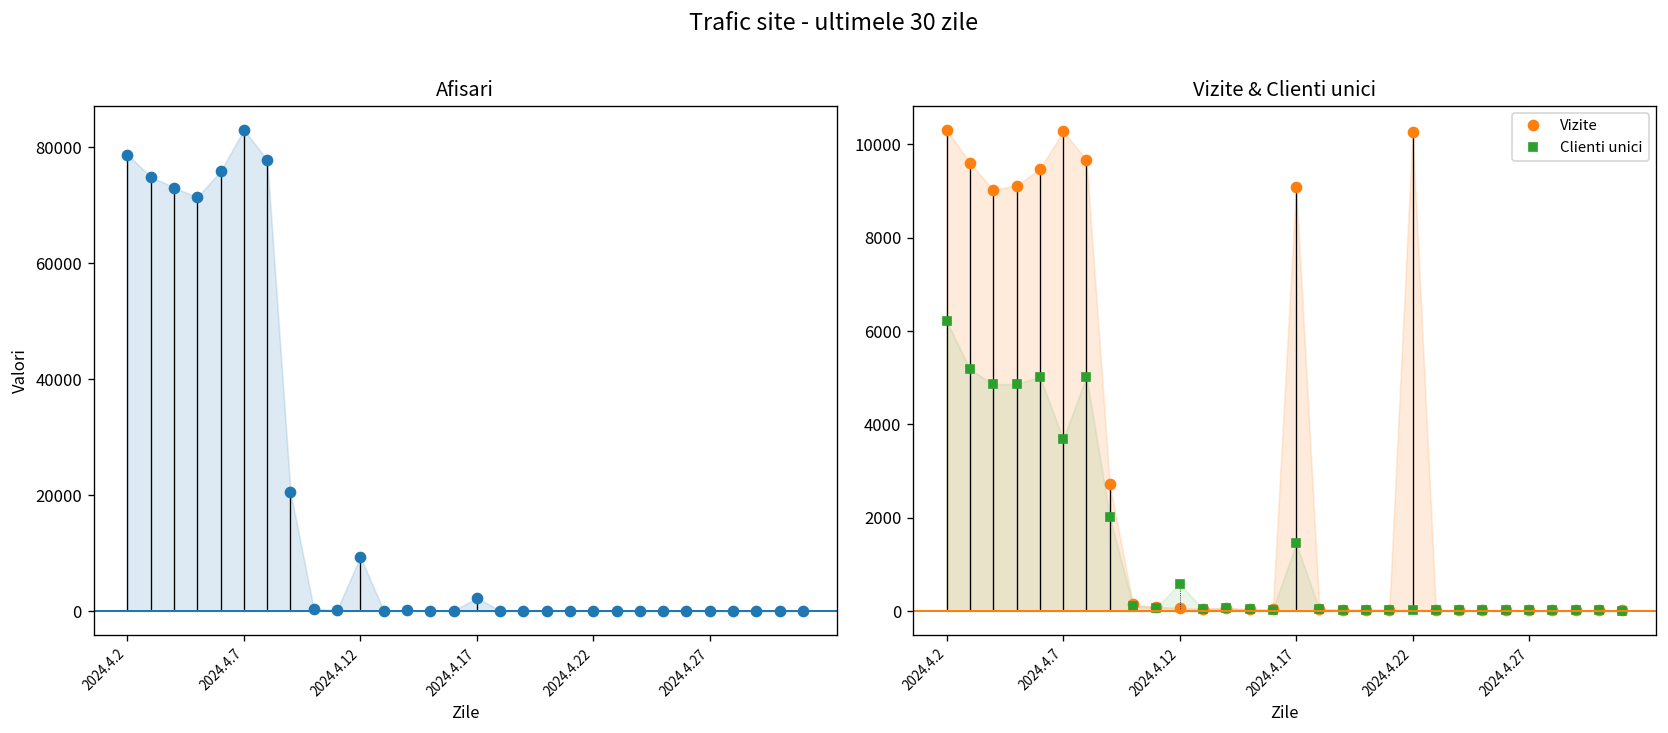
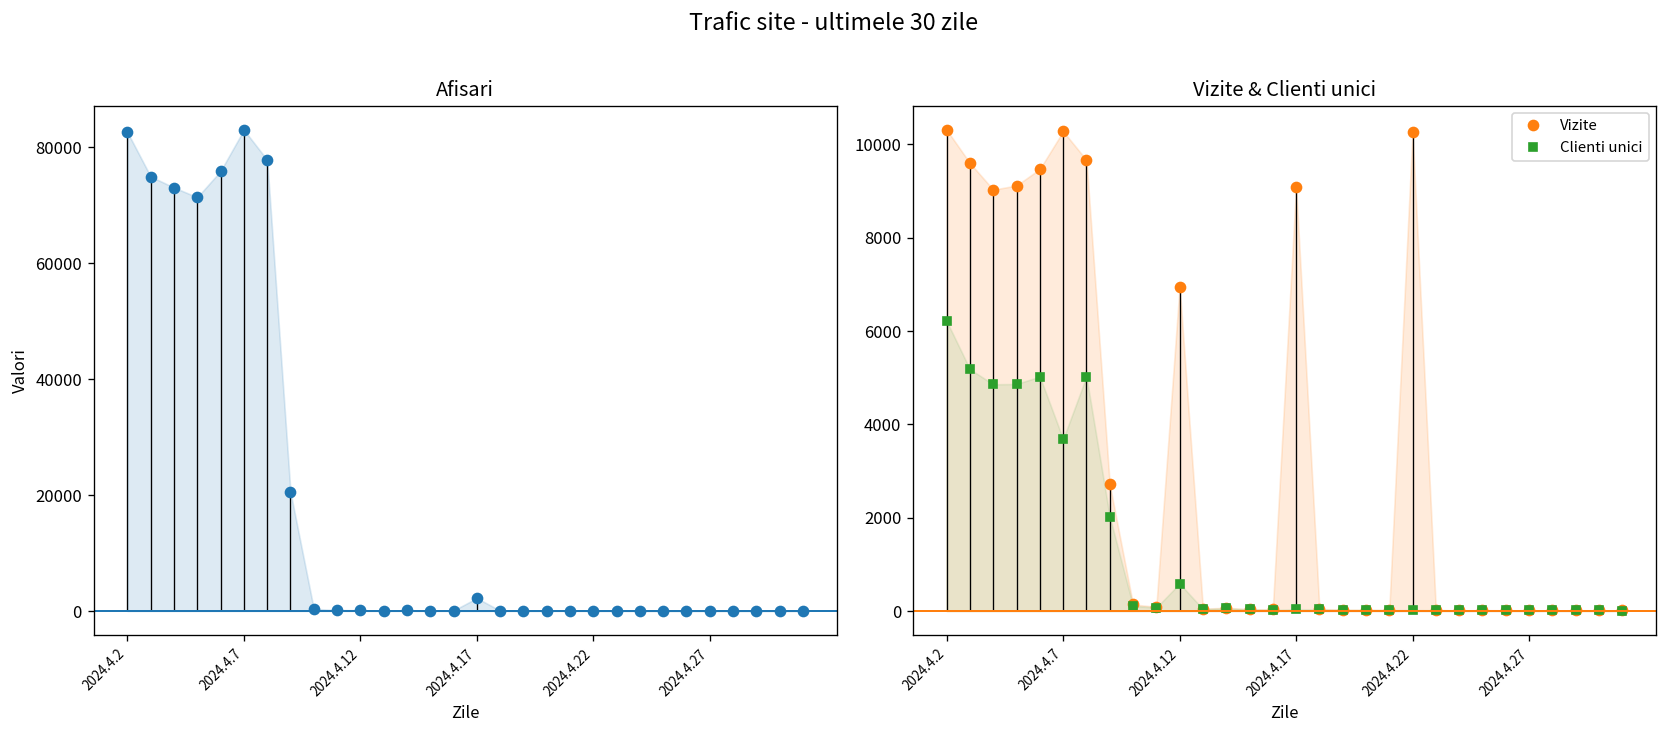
  {
    "Afisari": {
-     "2024.4.2": 79000,
+     "2024.4.2": 83000,
      "2024.4.7": 83000,
-     "2024.4.12": 9000,
+     "2024.4.12": 0,
      "2024.4.17": 2000,
      "2024.4.22": 0,
      "2024.4.27": 0
    },
    "Vizite & Clienti unici": {
      "Vizite": {
        "2024.4.2": 10300,
        "2024.4.7": 10300,
-       "2024.4.12": 100,
+       "2024.4.12": 7000,
        "2024.4.17": 9100,
        "2024.4.22": 10300
      },
      "Clienti unici": {
        "2024.4.2": 6200,
        "2024.4.7": 3700,
        "2024.4.12": 600,
-       "2024.4.17": 1400,
+       "2024.4.17": 0,
        "2024.4.22": 0
      }
    }
  }
